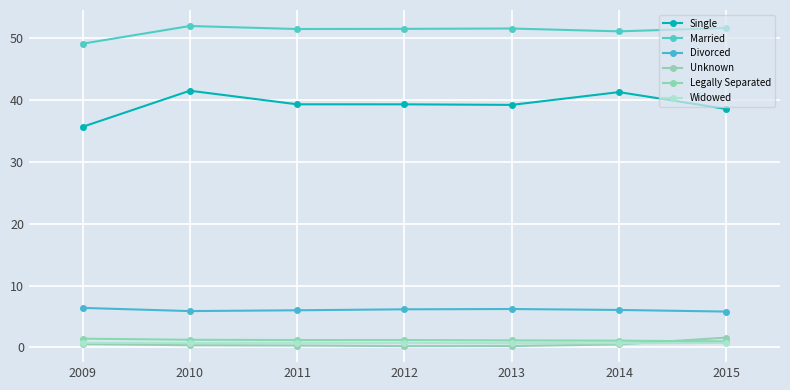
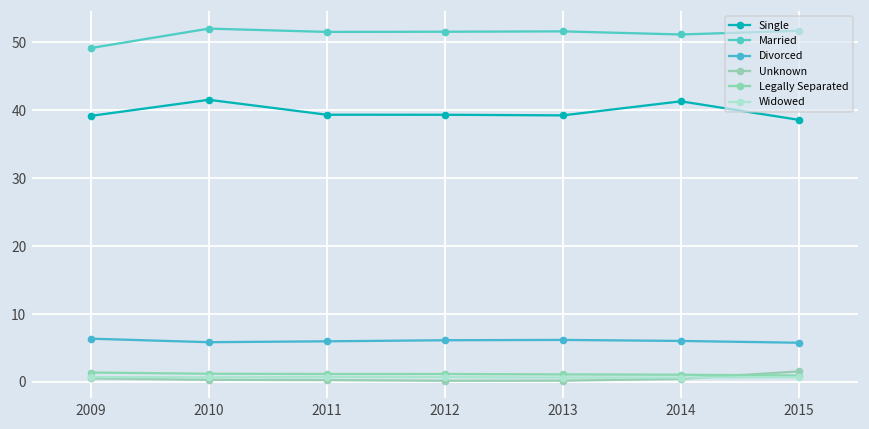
  {
    "Single": {
-     "2009": 36,
+     "2009": 39,
      "2010": 42,
      "2011": 39,
      "2012": 39,
      "2013": 39,
      "2014": 41,
      "2015": 39
    }
  }
